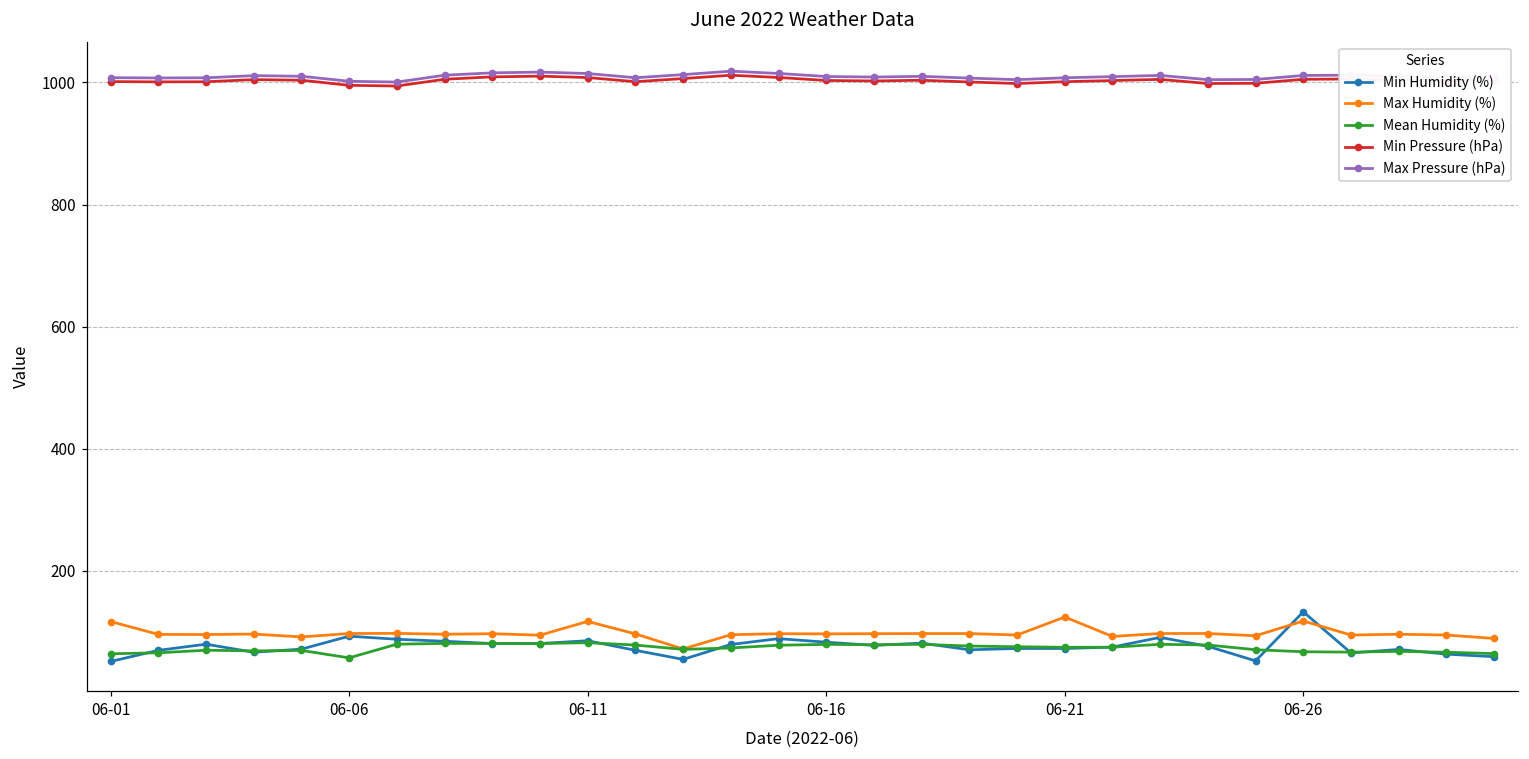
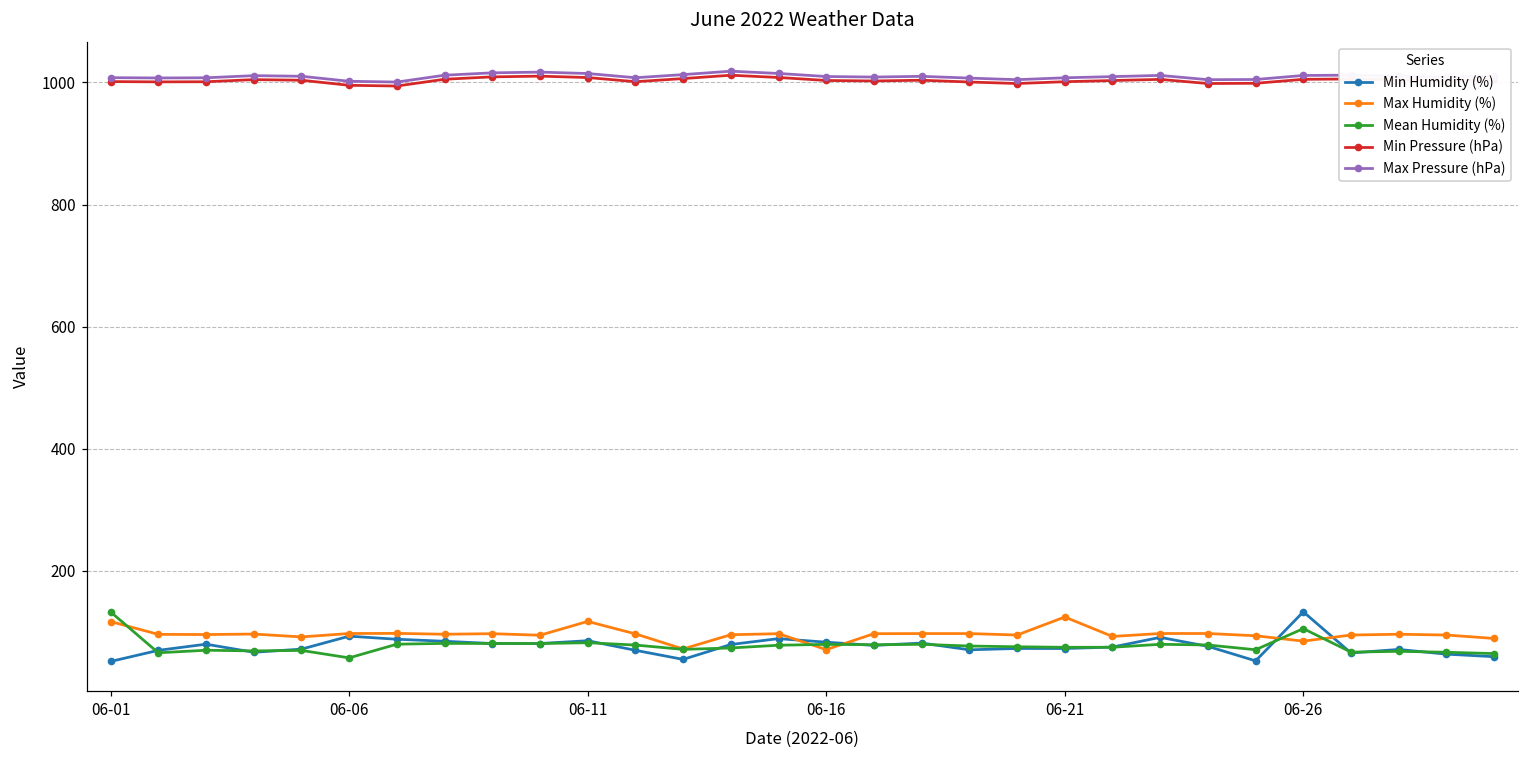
  {
    "Min Humidity (%)": {
      "06-01": 50,
      "06-26": 130
    },
    "Max Humidity (%)": {
      "06-01": 120,
      "06-11": 120,
-     "06-16": 100,
+     "06-16": 70,
      "06-21": 120,
-     "06-26": 120
+     "06-26": 90
    },
    "Mean Humidity (%)": {
-     "06-01": 60,
+     "06-01": 130,
      "06-06": 60,
-     "06-26": 70
+     "06-26": 110
    },
    "Min Pressure (hPa)": {
      "06-01": 1000,
      "06-06": 1000,
      "06-11": 1010,
      "06-16": 1000,
      "06-21": 1000,
      "06-26": 1010
    },
    "Max Pressure (hPa)": {
      "06-01": 1010,
      "06-06": 1000,
      "06-11": 1010,
      "06-16": 1010,
      "06-21": 1010,
      "06-26": 1010
    }
  }
